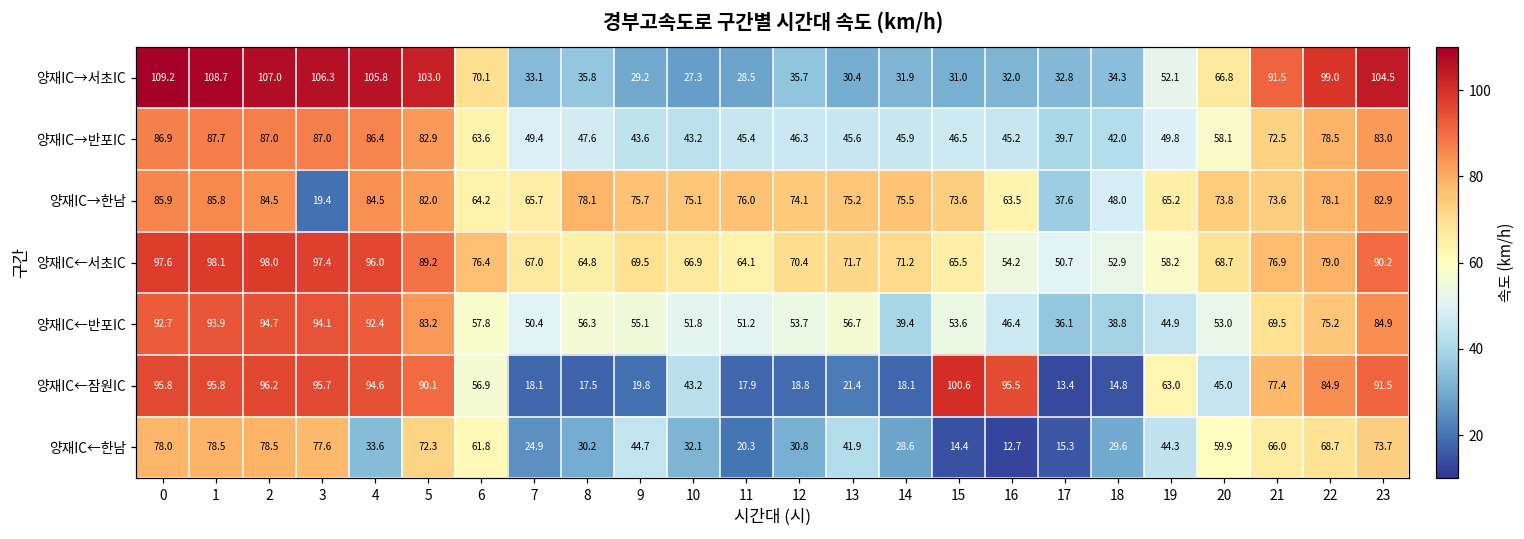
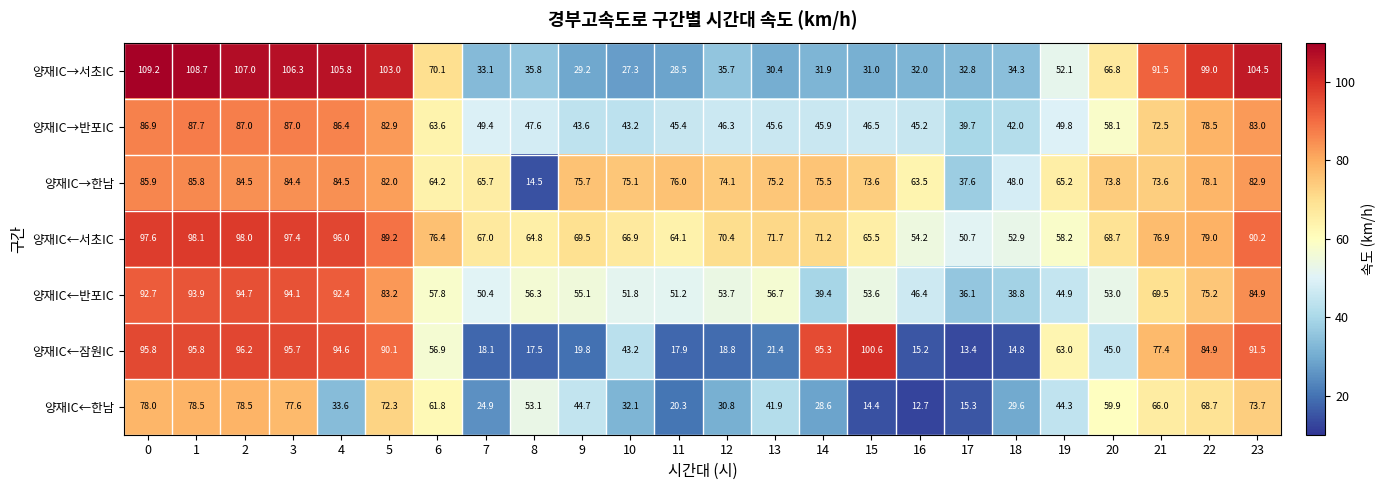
  {
    "양재IC→서초IC": {
      "0": 109.2,
      "1": 108.7,
      "2": 107.0,
      "3": 106.3,
      "4": 105.8,
      "5": 103.0,
      "6": 70.1,
      "7": 33.1,
      "8": 35.8,
      "9": 29.2,
      "10": 27.3,
      "11": 28.5,
      "12": 35.7,
      "13": 30.4,
      "14": 31.9,
      "15": 31.0,
      "16": 32.0,
      "17": 32.8,
      "18": 34.3,
      "19": 52.1,
      "20": 66.8,
      "21": 91.5,
      "22": 99.0,
      "23": 104.5
    },
    "양재IC→반포IC": {
      "0": 86.9,
      "1": 87.7,
      "2": 87.0,
      "3": 87.0,
      "4": 86.4,
      "5": 82.9,
      "6": 63.6,
      "7": 49.4,
      "8": 47.6,
      "9": 43.6,
      "10": 43.2,
      "11": 45.4,
      "12": 46.3,
      "13": 45.6,
      "14": 45.9,
      "15": 46.5,
      "16": 45.2,
      "17": 39.7,
      "18": 42.0,
      "19": 49.8,
      "20": 58.1,
      "21": 72.5,
      "22": 78.5,
      "23": 83.0
    },
    "양재IC→한남": {
      "0": 85.9,
      "1": 85.8,
      "2": 84.5,
-     "3": 19.4,
+     "3": 84.4,
      "4": 84.5,
      "5": 82.0,
      "6": 64.2,
      "7": 65.7,
-     "8": 78.1,
+     "8": 14.5,
      "9": 75.7,
      "10": 75.1,
      "11": 76.0,
      "12": 74.1,
      "13": 75.2,
      "14": 75.5,
      "15": 73.6,
      "16": 63.5,
      "17": 37.6,
      "18": 48.0,
      "19": 65.2,
      "20": 73.8,
      "21": 73.6,
      "22": 78.1,
      "23": 82.9
    },
    "양재IC←서초IC": {
      "0": 97.6,
      "1": 98.1,
      "2": 98.0,
      "3": 97.4,
      "4": 96.0,
      "5": 89.2,
      "6": 76.4,
      "7": 67.0,
      "8": 64.8,
      "9": 69.5,
      "10": 66.9,
      "11": 64.1,
      "12": 70.4,
      "13": 71.7,
      "14": 71.2,
      "15": 65.5,
      "16": 54.2,
      "17": 50.7,
      "18": 52.9,
      "19": 58.2,
      "20": 68.7,
      "21": 76.9,
      "22": 79.0,
      "23": 90.2
    },
    "양재IC←반포IC": {
      "0": 92.7,
      "1": 93.9,
      "2": 94.7,
      "3": 94.1,
      "4": 92.4,
      "5": 83.2,
      "6": 57.8,
      "7": 50.4,
      "8": 56.3,
      "9": 55.1,
      "10": 51.8,
      "11": 51.2,
      "12": 53.7,
      "13": 56.7,
      "14": 39.4,
      "15": 53.6,
      "16": 46.4,
      "17": 36.1,
      "18": 38.8,
      "19": 44.9,
      "20": 53.0,
      "21": 69.5,
      "22": 75.2,
      "23": 84.9
    },
    "양재IC←잠원IC": {
      "0": 95.8,
      "1": 95.8,
      "2": 96.2,
      "3": 95.7,
      "4": 94.6,
      "5": 90.1,
      "6": 56.9,
      "7": 18.1,
      "8": 17.5,
      "9": 19.8,
      "10": 43.2,
      "11": 17.9,
      "12": 18.8,
      "13": 21.4,
-     "14": 18.1,
+     "14": 95.3,
      "15": 100.6,
-     "16": 95.5,
+     "16": 15.2,
      "17": 13.4,
      "18": 14.8,
      "19": 63.0,
      "20": 45.0,
      "21": 77.4,
      "22": 84.9,
      "23": 91.5
    },
    "양재IC←한남": {
      "0": 78.0,
      "1": 78.5,
      "2": 78.5,
      "3": 77.6,
      "4": 33.6,
      "5": 72.3,
      "6": 61.8,
      "7": 24.9,
-     "8": 30.2,
+     "8": 53.1,
      "9": 44.7,
      "10": 32.1,
      "11": 20.3,
      "12": 30.8,
      "13": 41.9,
      "14": 28.6,
      "15": 14.4,
      "16": 12.7,
      "17": 15.3,
      "18": 29.6,
      "19": 44.3,
      "20": 59.9,
      "21": 66.0,
      "22": 68.7,
      "23": 73.7
    }
  }
